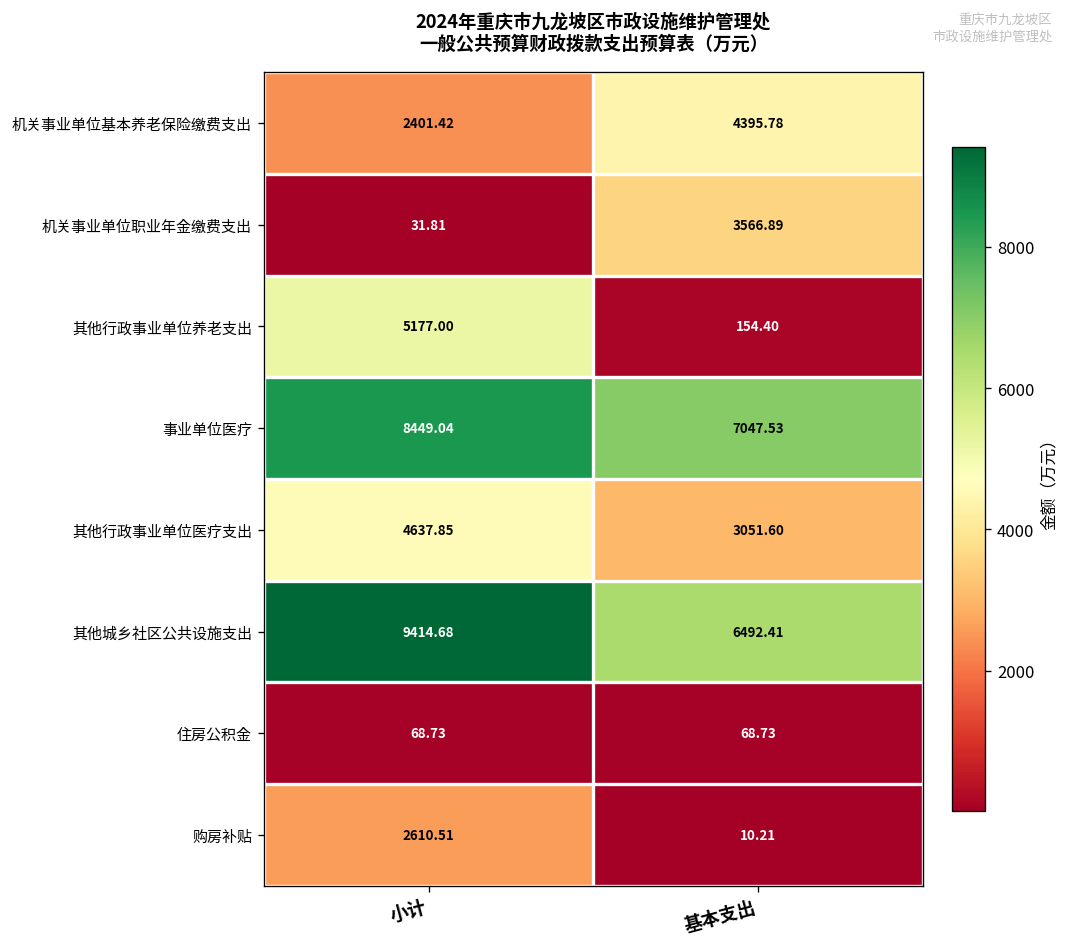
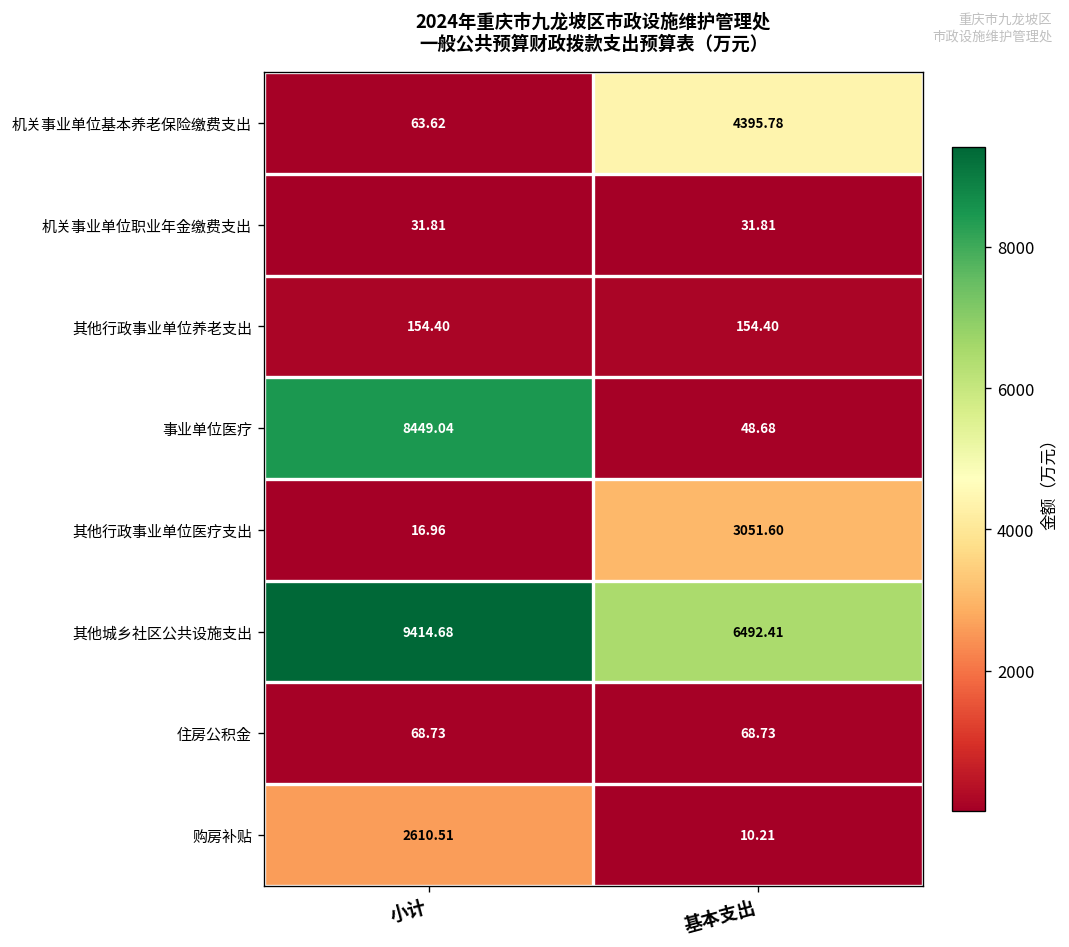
  {
    "机关事业单位基本养老保险缴费支出": {
-     "小计": 2401.42,
+     "小计": 63.62,
      "基本支出": 4395.78
    },
    "机关事业单位职业年金缴费支出": {
      "小计": 31.81,
-     "基本支出": 3566.89
+     "基本支出": 31.81
    },
    "其他行政事业单位养老支出": {
-     "小计": 5177.00,
+     "小计": 154.40,
      "基本支出": 154.40
    },
    "事业单位医疗": {
      "小计": 8449.04,
-     "基本支出": 7047.53
+     "基本支出": 48.68
    },
    "其他行政事业单位医疗支出": {
-     "小计": 4637.85,
+     "小计": 16.96,
      "基本支出": 3051.60
    },
    "其他城乡社区公共设施支出": {
      "小计": 9414.68,
      "基本支出": 6492.41
    },
    "住房公积金": {
      "小计": 68.73,
      "基本支出": 68.73
    },
    "购房补贴": {
      "小计": 2610.51,
      "基本支出": 10.21
    }
  }
